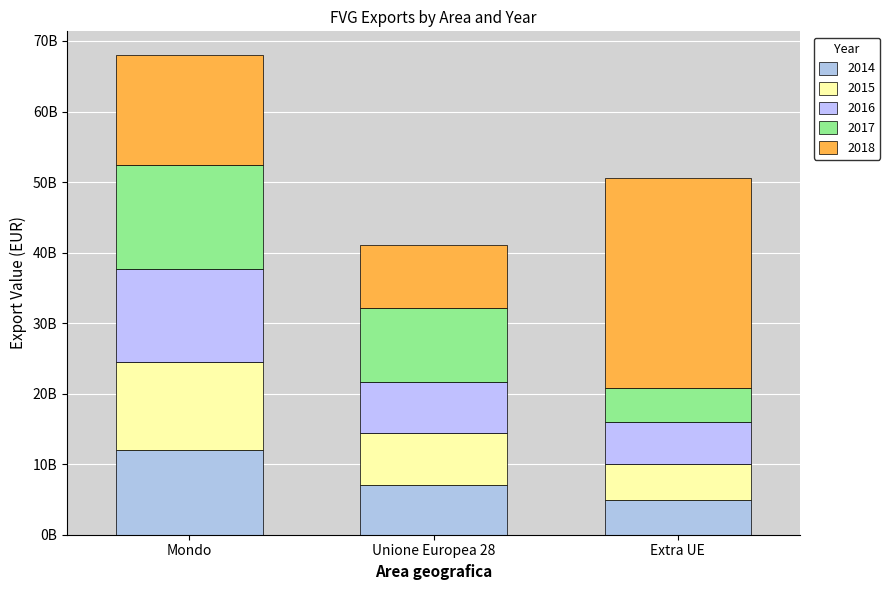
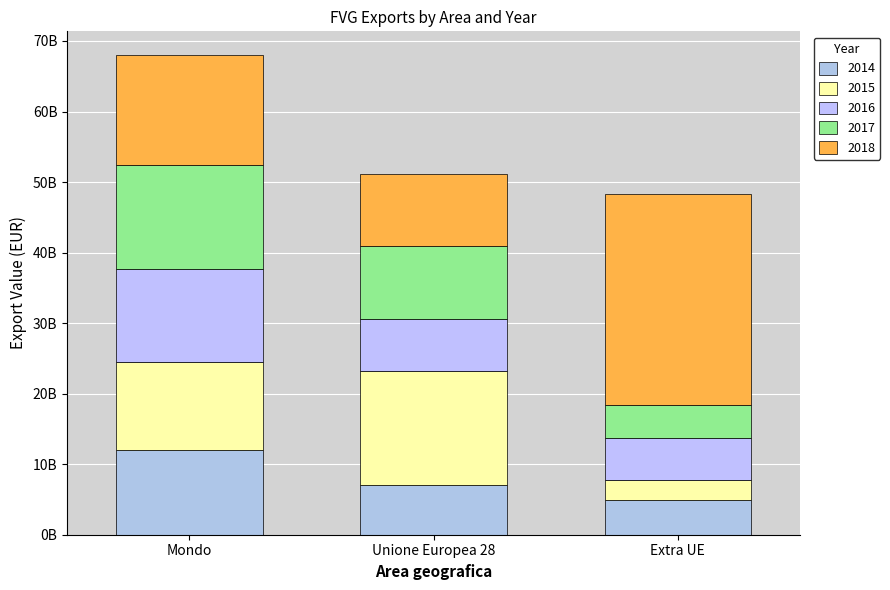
  {
    "2015": {
      "Mondo": 12000000000,
-     "Unione Europea 28": 7000000000,
-     "Extra UE": 5000000000
+     "Unione Europea 28": 16000000000,
+     "Extra UE": 3000000000
    },
    "2017": {
      "Mondo": 15000000000,
      "Unione Europea 28": 10000000000,
      "Extra UE": 5000000000
    },
    "2018": {
      "Mondo": 16000000000,
-     "Unione Europea 28": 9000000000,
+     "Unione Europea 28": 10000000000,
      "Extra UE": 30000000000
    }
  }
